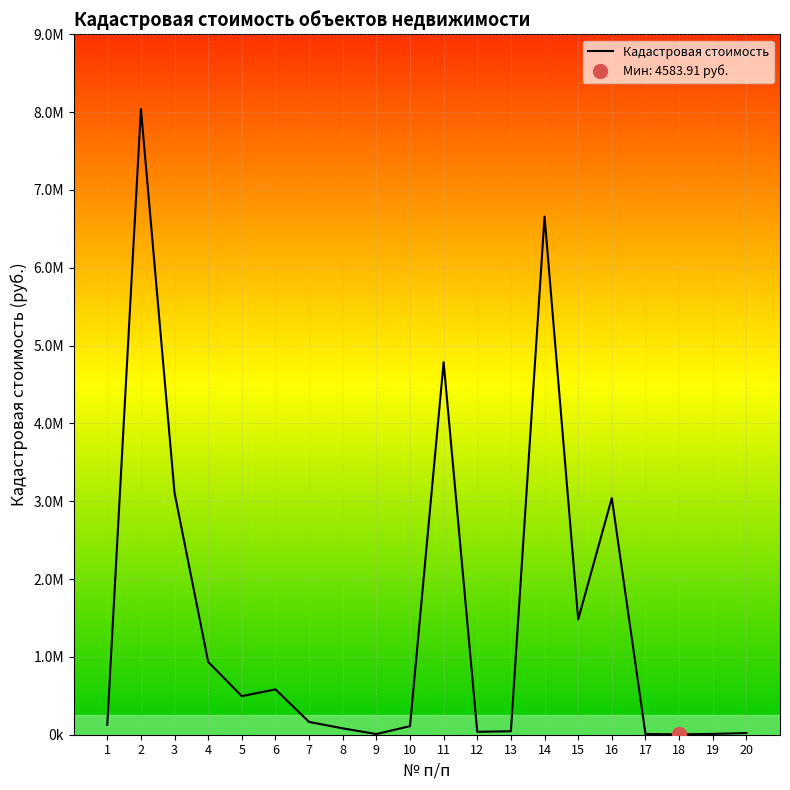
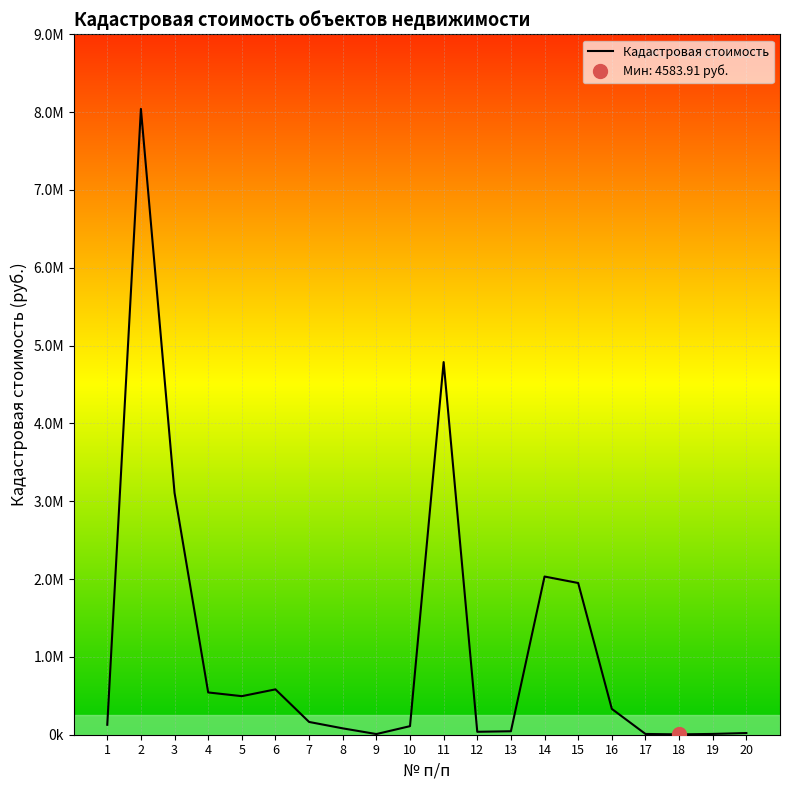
  {
    "Кадастровая стоимость": {
      "2": 8000000,
      "3": 3100000,
-     "4": 900000,
+     "4": 500000,
      "5": 500000,
      "6": 600000,
      "11": 4800000,
-     "14": 6700000,
-     "15": 1500000,
-     "16": 3000000
+     "14": 2000000,
+     "15": 1900000,
+     "16": 300000
    }
  }
